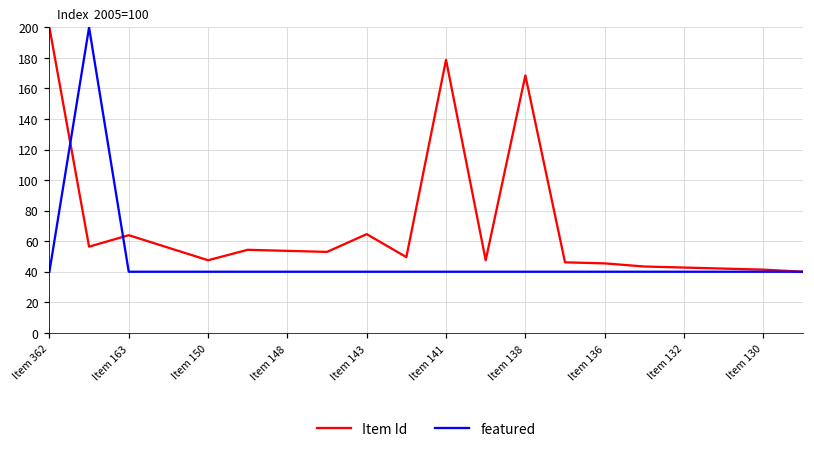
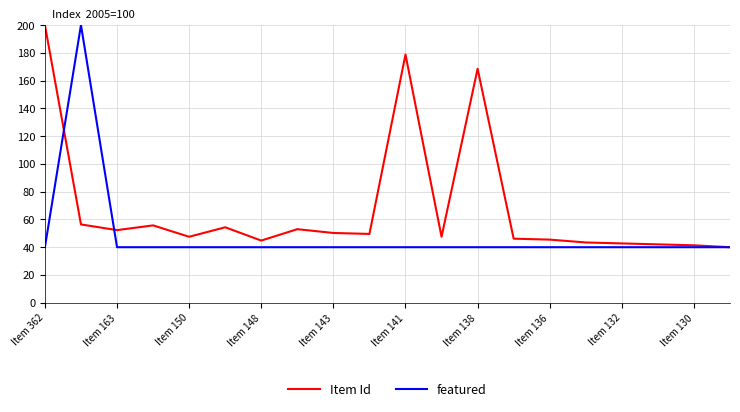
  {
    "Item Id": {
      "Item 362": 200,
-     "Item 163": 64,
+     "Item 163": 52,
      "Item 150": 48,
-     "Item 148": 54,
-     "Item 143": 65,
+     "Item 148": 45,
+     "Item 143": 50,
      "Item 141": 179,
      "Item 138": 169,
      "Item 136": 45,
      "Item 132": 43
    },
    "featured": {
      "Item 362": 40,
      "Item 163": 40,
      "Item 150": 40,
      "Item 148": 40,
      "Item 143": 40,
      "Item 141": 40,
      "Item 138": 40,
      "Item 136": 40,
      "Item 132": 40
    }
  }
